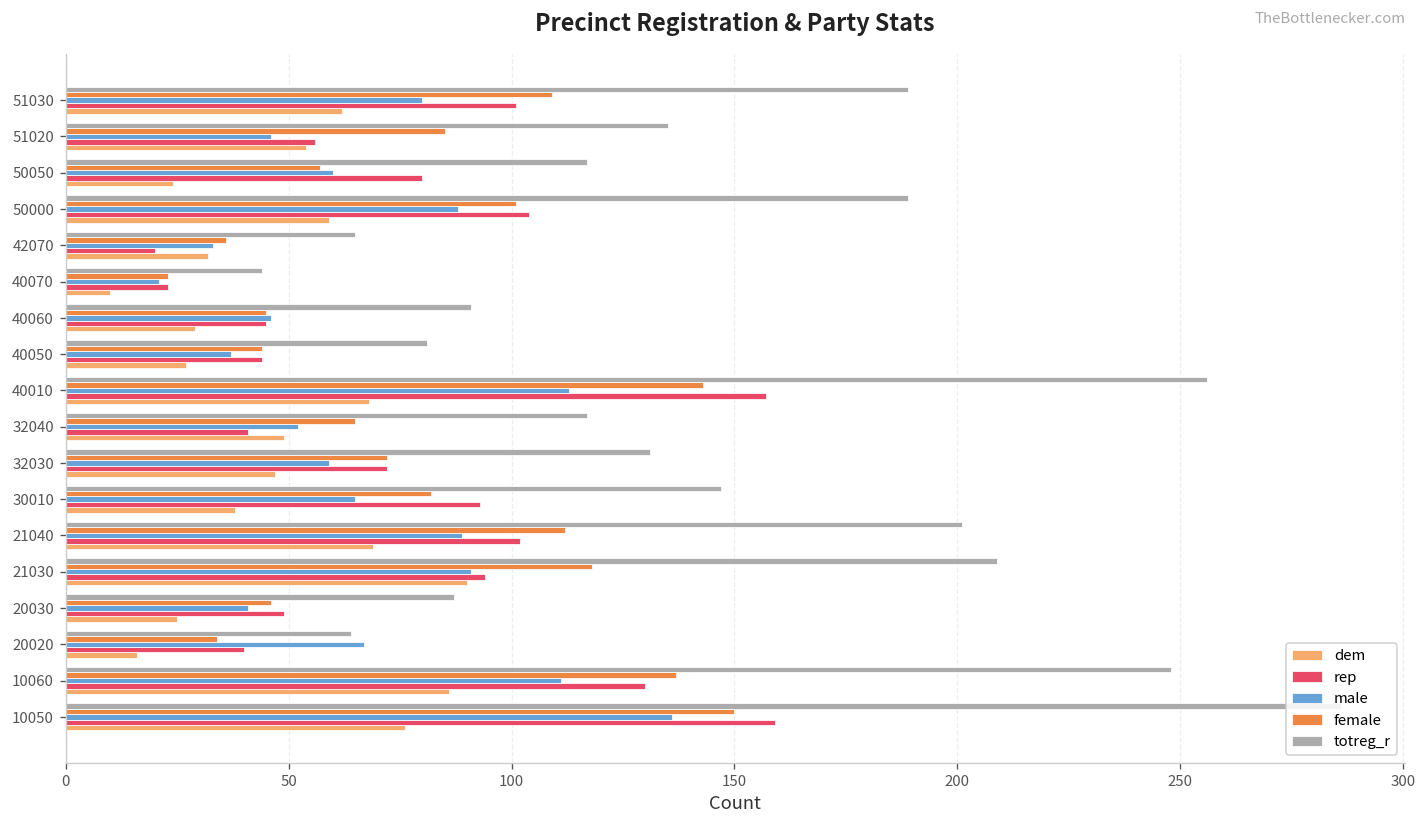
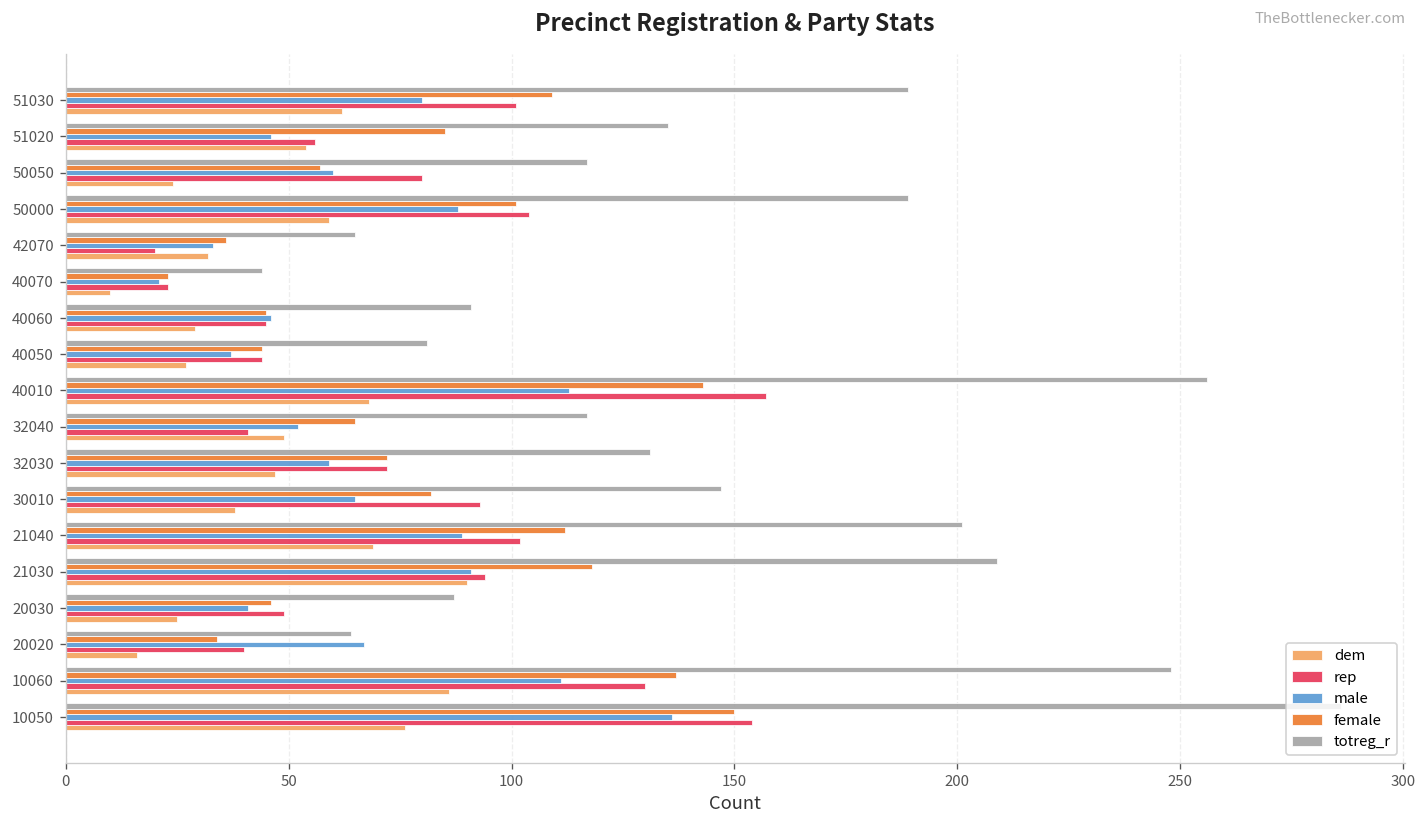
  {
    "dem": {
      "51030": 62,
      "51020": 54,
      "50050": 24,
      "50000": 59,
      "42070": 32,
      "40070": 10,
      "40060": 29,
      "40050": 27,
      "40010": 68,
      "32040": 49,
      "32030": 47,
      "30010": 38,
      "21040": 69,
      "21030": 90,
      "20030": 25,
      "20020": 16,
      "10060": 86,
      "10050": 76
    },
    "rep": {
      "51030": 101,
      "51020": 56,
      "50050": 80,
      "50000": 104,
      "42070": 20,
      "40070": 23,
      "40060": 45,
      "40050": 44,
      "40010": 157,
      "32040": 41,
      "32030": 72,
      "30010": 93,
      "21040": 102,
      "21030": 94,
      "20030": 49,
      "20020": 40,
      "10060": 130,
-     "10050": 159
+     "10050": 154
    },
    "male": {
      "51030": 80,
      "51020": 46,
      "50050": 60,
      "50000": 88,
      "42070": 33,
      "40070": 21,
      "40060": 46,
      "40050": 37,
      "40010": 113,
      "32040": 52,
      "32030": 59,
      "30010": 65,
      "21040": 89,
      "21030": 91,
      "20030": 41,
      "20020": 67,
      "10060": 111,
      "10050": 136
    },
    "female": {
      "51030": 109,
      "51020": 85,
      "50050": 57,
      "50000": 101,
      "42070": 36,
      "40070": 23,
      "40060": 45,
      "40050": 44,
      "40010": 143,
      "32040": 65,
      "32030": 72,
      "30010": 82,
      "21040": 112,
      "21030": 118,
      "20030": 46,
      "20020": 34,
      "10060": 137,
      "10050": 150
    },
    "totreg_r": {
      "51030": 189,
      "51020": 135,
      "50050": 117,
      "50000": 189,
      "42070": 65,
      "40070": 44,
      "40060": 91,
      "40050": 81,
      "40010": 256,
      "32040": 117,
      "32030": 131,
      "30010": 147,
      "21040": 201,
      "21030": 209,
      "20030": 87,
      "20020": 64,
      "10060": 248
    }
  }
